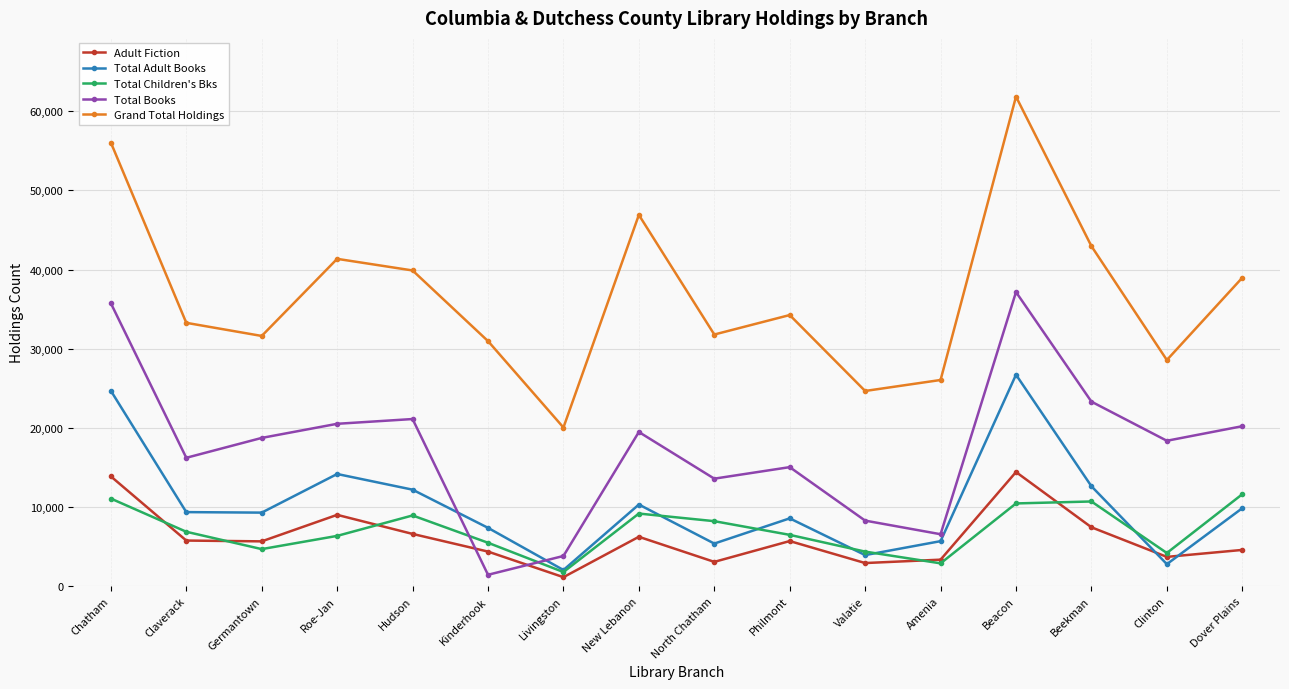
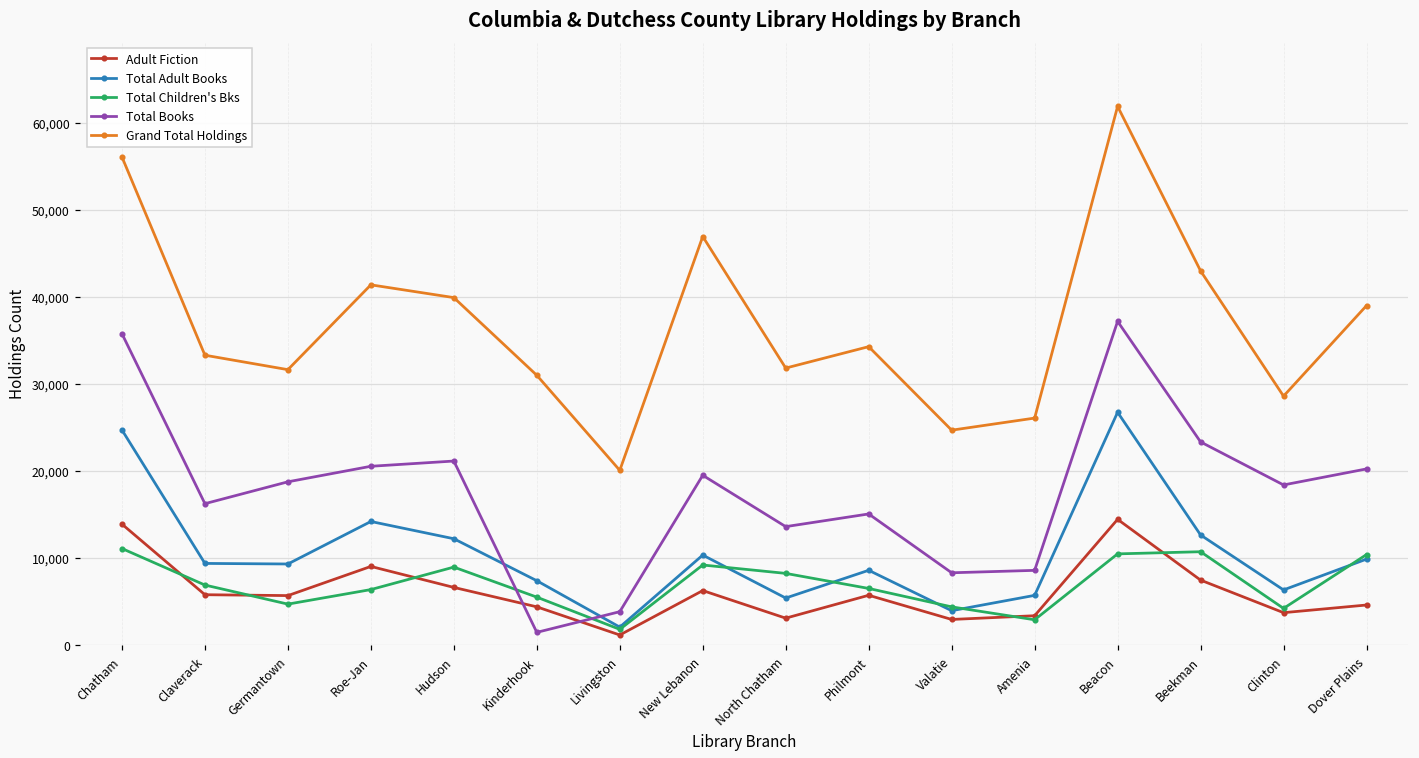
  {
    "Adult Fiction": {
      "Chatham": "14,000",
      "Claverack": "6,000",
      "Germantown": "6,000",
      "Roe-Jan": "9,000",
      "Hudson": "7,000",
      "Kinderhook": "4,000",
      "Livingston": "1,000",
      "New Lebanon": "6,000",
      "North Chatham": "3,000",
      "Philmont": "6,000",
      "Valatie": "3,000",
      "Amenia": "3,000",
      "Beacon": "14,000",
      "Beekman": "7,000",
      "Clinton": "4,000",
      "Dover Plains": "5,000"
    },
    "Total Adult Books": {
      "Chatham": "25,000",
      "Claverack": "9,000",
      "Germantown": "9,000",
      "Roe-Jan": "14,000",
      "Hudson": "12,000",
      "Kinderhook": "7,000",
      "New Lebanon": "10,000",
      "North Chatham": "5,000",
      "Philmont": "9,000",
      "Valatie": "4,000",
      "Amenia": "6,000",
      "Beacon": "27,000",
      "Beekman": "13,000",
-     "Clinton": "3,000",
+     "Clinton": "6,000",
      "Dover Plains": "10,000"
    },
    "Total Children's Bks": {
      "Chatham": "11,000",
      "Claverack": "7,000",
      "Germantown": "5,000",
      "Roe-Jan": "6,000",
      "Hudson": "9,000",
      "Kinderhook": "5,000",
      "New Lebanon": "9,000",
      "North Chatham": "8,000",
      "Philmont": "6,000",
      "Valatie": "4,000",
      "Amenia": "3,000",
      "Beacon": "10,000",
      "Beekman": "11,000",
      "Clinton": "4,000",
-     "Dover Plains": "12,000"
+     "Dover Plains": "10,000"
    },
    "Total Books": {
      "Chatham": "36,000",
      "Claverack": "16,000",
      "Germantown": "19,000",
      "Roe-Jan": "21,000",
      "Hudson": "21,000",
      "Kinderhook": "1,000",
      "Livingston": "4,000",
      "New Lebanon": "19,000",
      "North Chatham": "14,000",
      "Philmont": "15,000",
      "Valatie": "8,000",
-     "Amenia": "7,000",
+     "Amenia": "9,000",
      "Beacon": "37,000",
      "Beekman": "23,000",
      "Clinton": "18,000",
      "Dover Plains": "20,000"
    },
    "Grand Total Holdings": {
      "Chatham": "56,000",
      "Claverack": "33,000",
      "Germantown": "32,000",
      "Roe-Jan": "41,000",
      "Hudson": "40,000",
      "Kinderhook": "31,000",
      "Livingston": "20,000",
      "New Lebanon": "47,000",
      "North Chatham": "32,000",
      "Philmont": "34,000",
      "Valatie": "25,000",
      "Amenia": "26,000",
      "Beacon": "62,000",
      "Beekman": "43,000",
      "Clinton": "29,000",
      "Dover Plains": "39,000"
    }
  }
